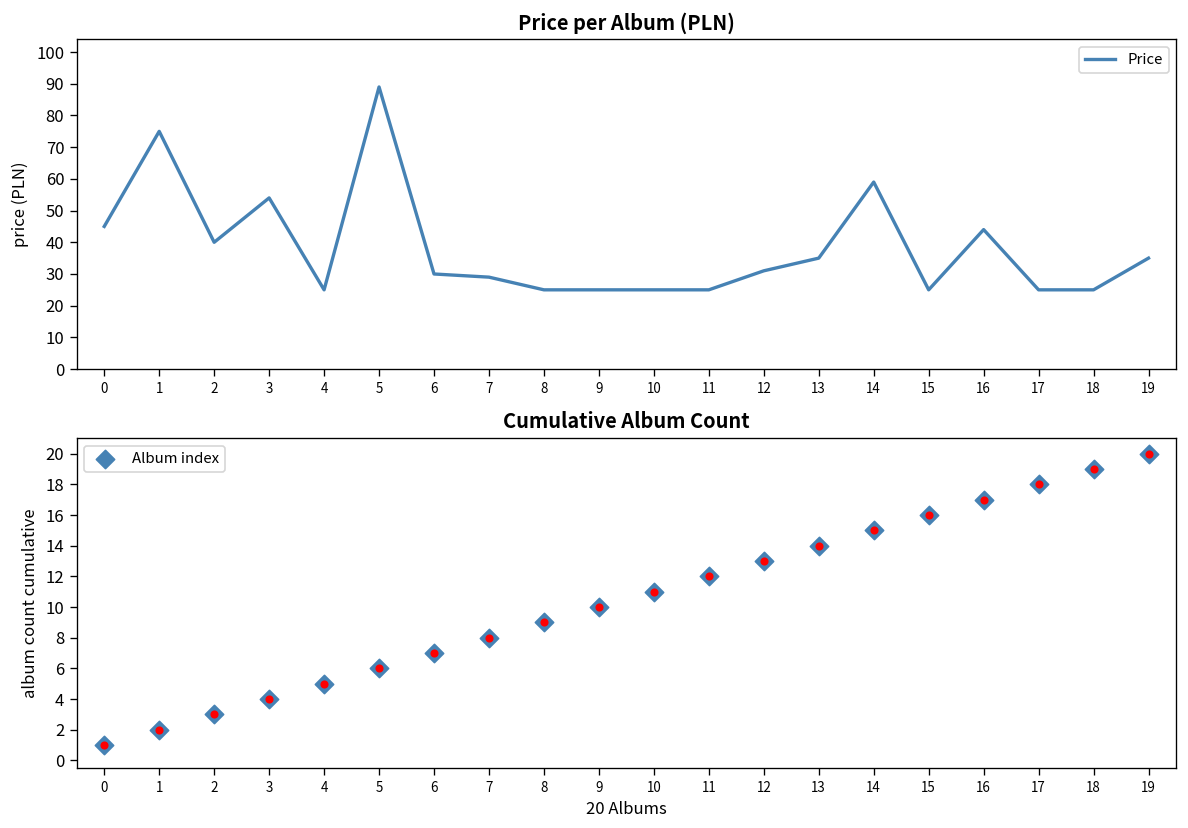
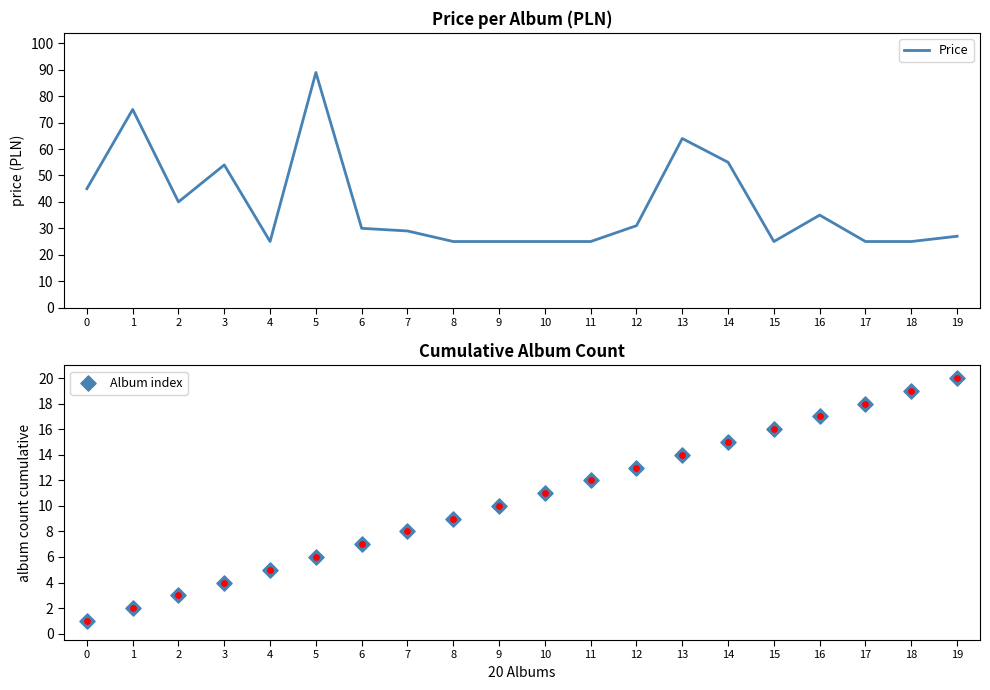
  {
    "Price per Album (PLN)": {
      "0": 45,
      "1": 75,
      "2": 40,
      "3": 54,
      "4": 25,
      "5": 89,
      "6": 30,
      "7": 29,
      "8": 25,
      "9": 25,
      "10": 25,
      "11": 25,
      "12": 31,
-     "13": 35,
-     "14": 59,
+     "13": 64,
+     "14": 55,
      "15": 25,
-     "16": 44,
+     "16": 35,
      "17": 25,
      "18": 25,
-     "19": 35
+     "19": 27
    }
  }
